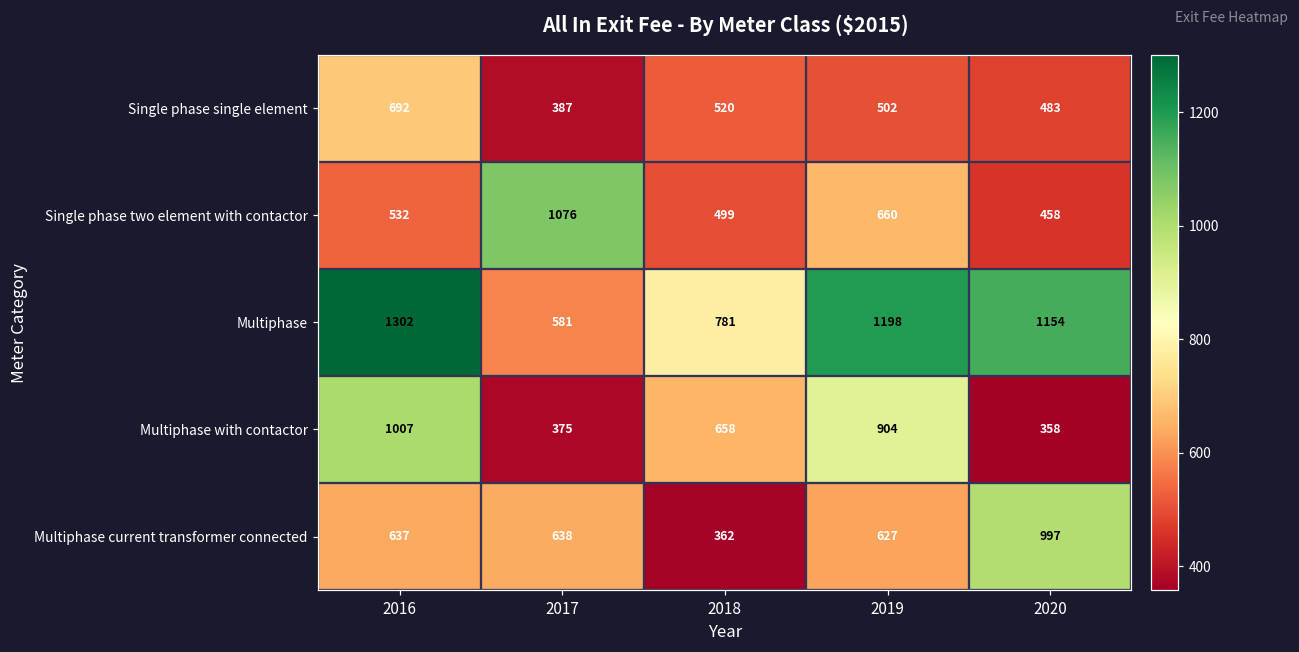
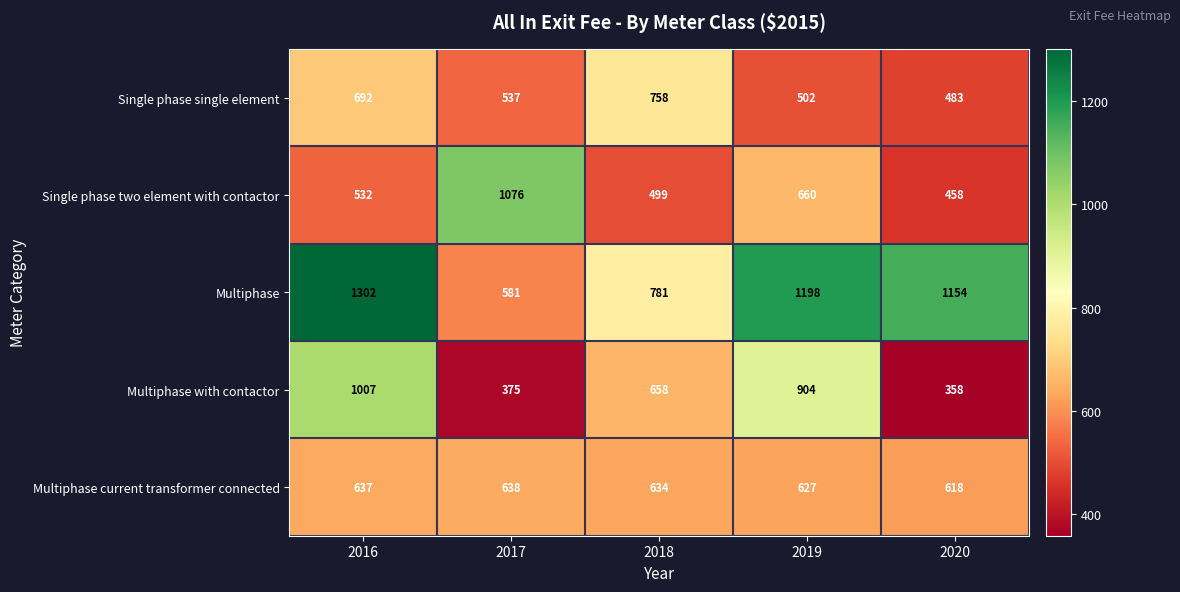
  {
    "Single phase single element": {
      "2016": 692,
-     "2017": 387,
-     "2018": 520,
+     "2017": 537,
+     "2018": 758,
      "2019": 502,
      "2020": 483
    },
    "Single phase two element with contactor": {
      "2016": 532,
      "2017": 1076,
      "2018": 499,
      "2019": 660,
      "2020": 458
    },
    "Multiphase": {
      "2016": 1302,
      "2017": 581,
      "2018": 781,
      "2019": 1198,
      "2020": 1154
    },
    "Multiphase with contactor": {
      "2016": 1007,
      "2017": 375,
      "2018": 658,
      "2019": 904,
      "2020": 358
    },
    "Multiphase current transformer connected": {
      "2016": 637,
      "2017": 638,
-     "2018": 362,
+     "2018": 634,
      "2019": 627,
-     "2020": 997
+     "2020": 618
    }
  }
